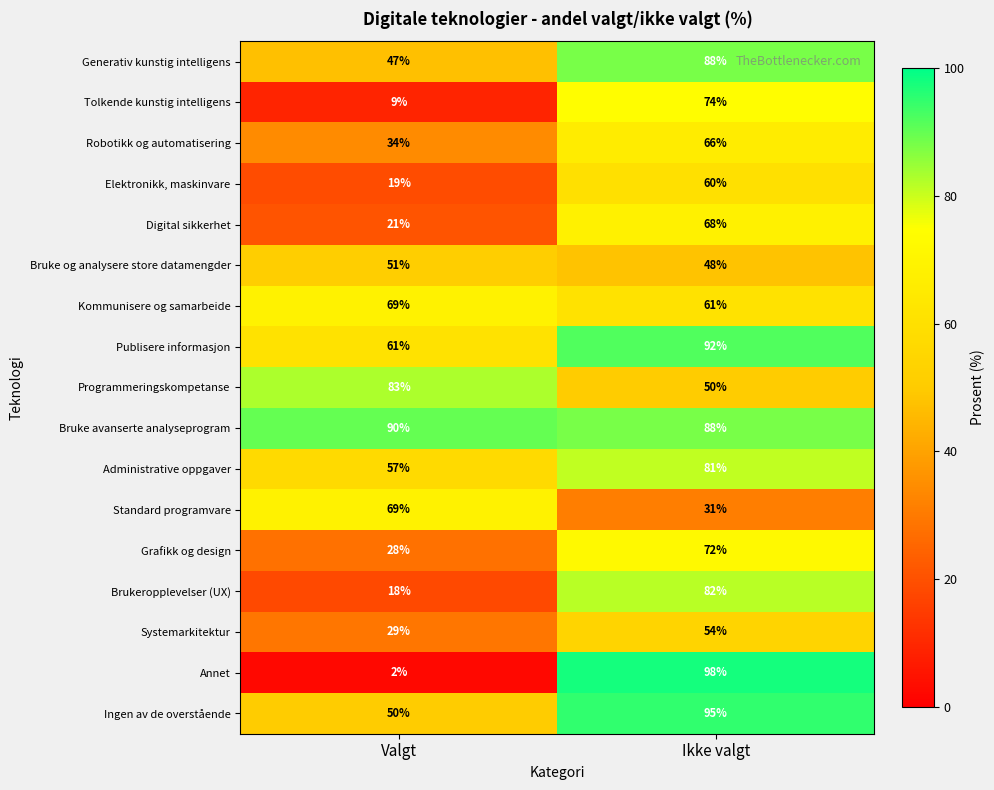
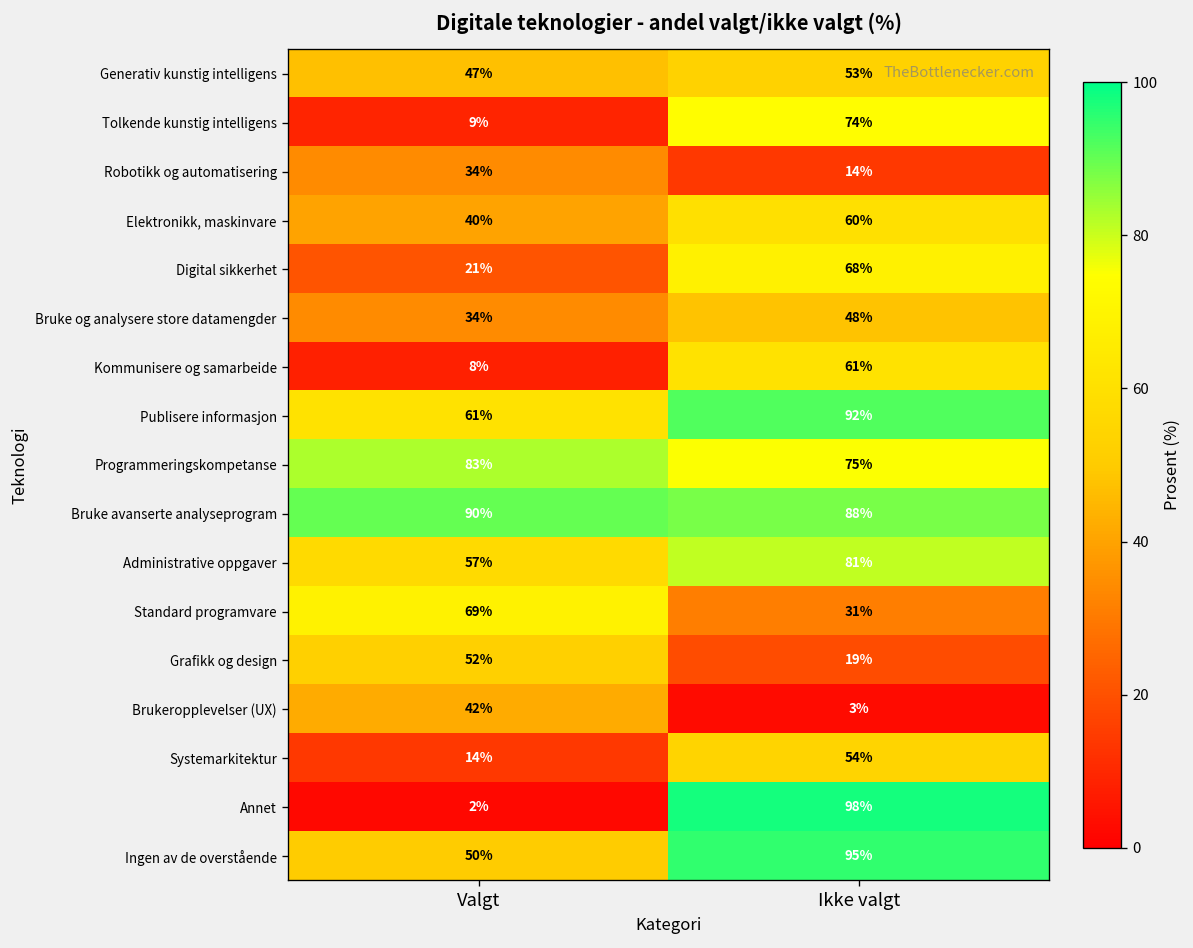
  {
    "Generativ kunstig intelligens": {
      "Valgt": "47%",
-     "Ikke valgt": "88%"
+     "Ikke valgt": "53%"
    },
    "Tolkende kunstig intelligens": {
      "Valgt": "9%",
      "Ikke valgt": "74%"
    },
    "Robotikk og automatisering": {
      "Valgt": "34%",
-     "Ikke valgt": "66%"
+     "Ikke valgt": "14%"
    },
    "Elektronikk, maskinvare": {
-     "Valgt": "19%",
+     "Valgt": "40%",
      "Ikke valgt": "60%"
    },
    "Digital sikkerhet": {
      "Valgt": "21%",
      "Ikke valgt": "68%"
    },
    "Bruke og analysere store datamengder": {
-     "Valgt": "51%",
+     "Valgt": "34%",
      "Ikke valgt": "48%"
    },
    "Kommunisere og samarbeide": {
-     "Valgt": "69%",
+     "Valgt": "8%",
      "Ikke valgt": "61%"
    },
    "Publisere informasjon": {
      "Valgt": "61%",
      "Ikke valgt": "92%"
    },
    "Programmeringskompetanse": {
      "Valgt": "83%",
-     "Ikke valgt": "50%"
+     "Ikke valgt": "75%"
    },
    "Bruke avanserte analyseprogram": {
      "Valgt": "90%",
      "Ikke valgt": "88%"
    },
    "Administrative oppgaver": {
      "Valgt": "57%",
      "Ikke valgt": "81%"
    },
    "Standard programvare": {
      "Valgt": "69%",
      "Ikke valgt": "31%"
    },
    "Grafikk og design": {
-     "Valgt": "28%",
-     "Ikke valgt": "72%"
+     "Valgt": "52%",
+     "Ikke valgt": "19%"
    },
    "Brukeropplevelser (UX)": {
-     "Valgt": "18%",
-     "Ikke valgt": "82%"
+     "Valgt": "42%",
+     "Ikke valgt": "3%"
    },
    "Systemarkitektur": {
-     "Valgt": "29%",
+     "Valgt": "14%",
      "Ikke valgt": "54%"
    },
    "Annet": {
      "Valgt": "2%",
      "Ikke valgt": "98%"
    },
    "Ingen av de overstående": {
      "Valgt": "50%",
      "Ikke valgt": "95%"
    }
  }
